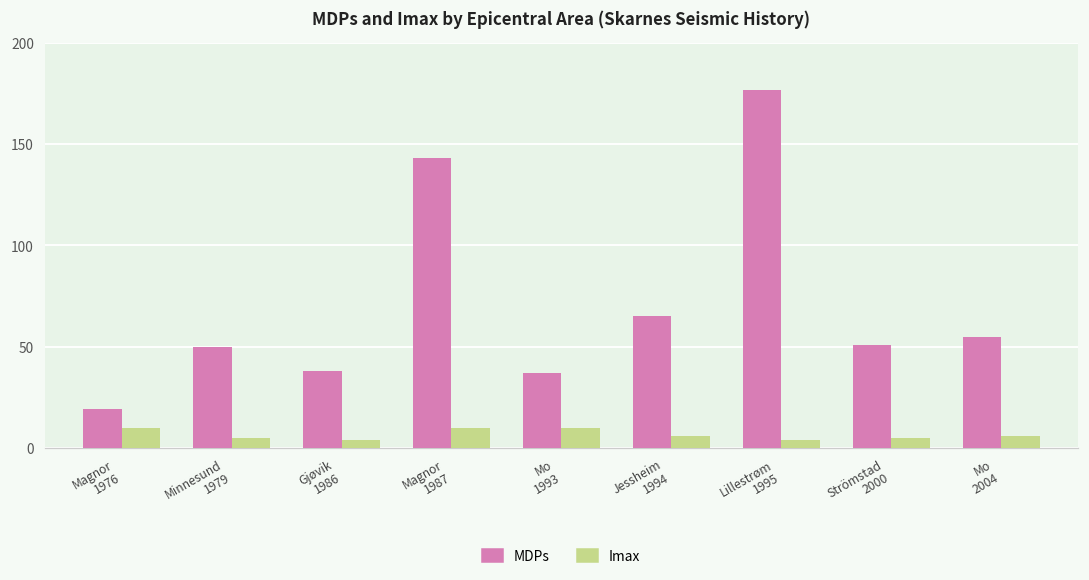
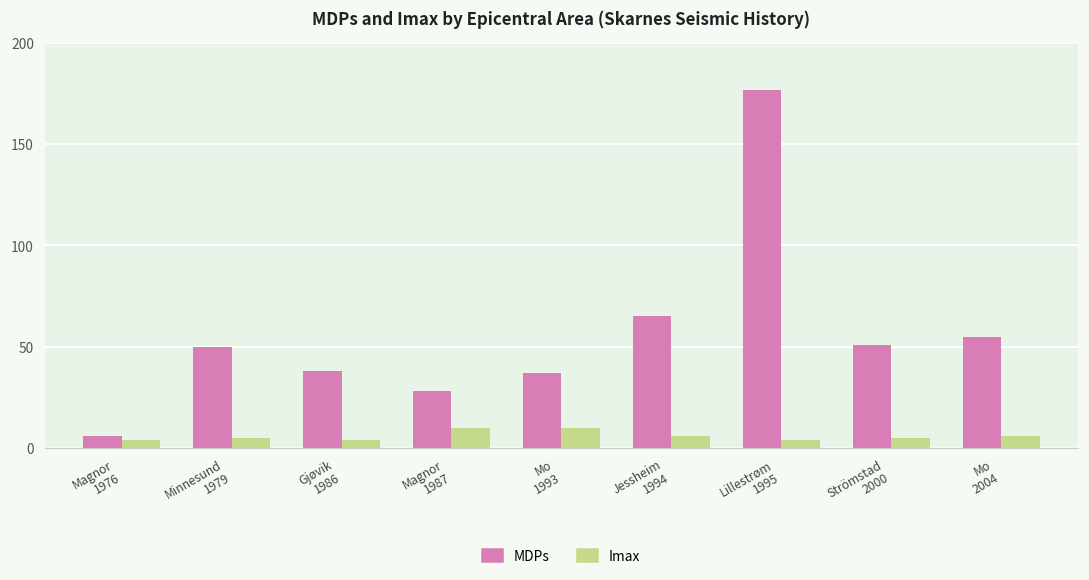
  {
    "MDPs": {
-     "Magnor 1976": 19,
+     "Magnor 1976": 6,
      "Minnesund 1979": 50,
      "Gjøvik 1986": 38,
-     "Magnor 1987": 143,
+     "Magnor 1987": 28,
      "Mo 1993": 37,
      "Jessheim 1994": 65,
      "Lillestrøm 1995": 177,
      "Strömstad 2000": 51,
      "Mo 2004": 55
    },
    "Imax": {
-     "Magnor 1976": 10,
+     "Magnor 1976": 4,
      "Minnesund 1979": 5,
      "Gjøvik 1986": 4,
      "Magnor 1987": 10,
      "Mo 1993": 10,
      "Jessheim 1994": 6,
      "Lillestrøm 1995": 4,
      "Strömstad 2000": 5,
      "Mo 2004": 6
    }
  }
